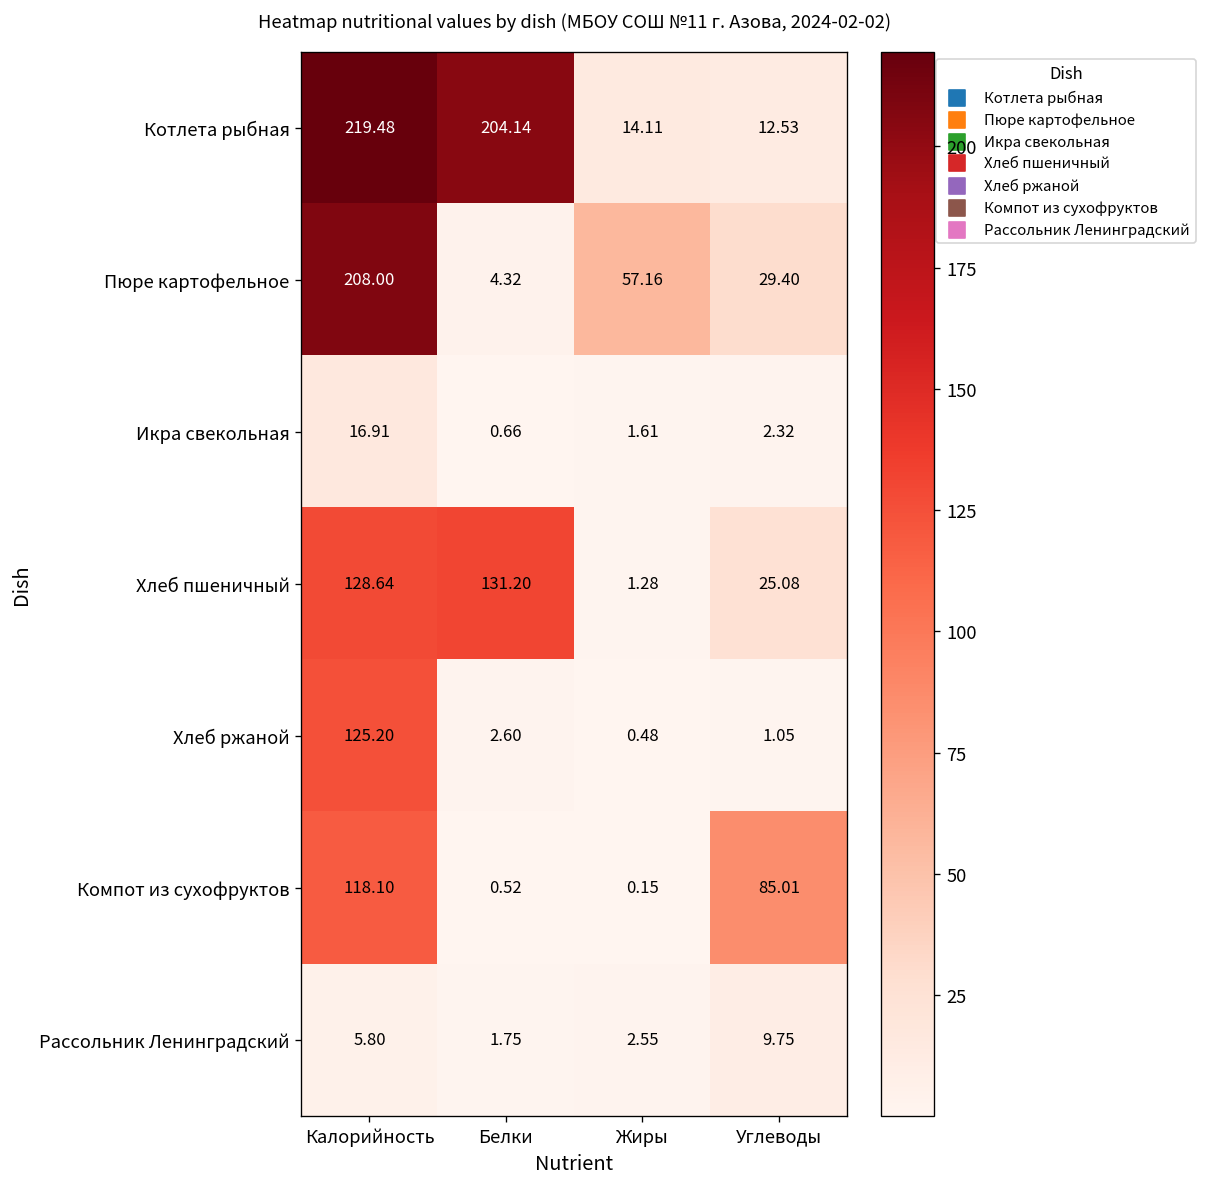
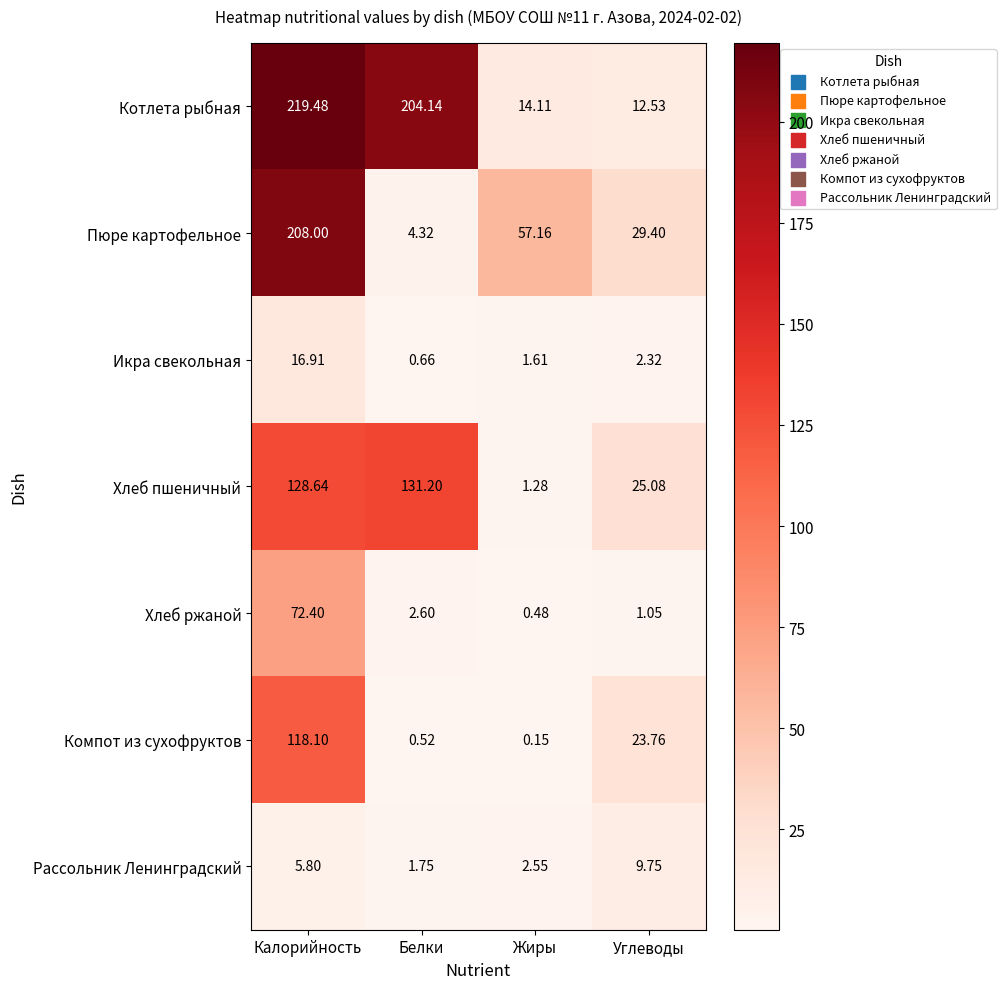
  {
    "Котлета рыбная": {
      "Калорийность": 219.48,
      "Белки": 204.14,
      "Жиры": 14.11,
      "Углеводы": 12.53
    },
    "Пюре картофельное": {
      "Калорийность": 208.00,
      "Белки": 4.32,
      "Жиры": 57.16,
      "Углеводы": 29.40
    },
    "Икра свекольная": {
      "Калорийность": 16.91,
      "Белки": 0.66,
      "Жиры": 1.61,
      "Углеводы": 2.32
    },
    "Хлеб пшеничный": {
      "Калорийность": 128.64,
      "Белки": 131.20,
      "Жиры": 1.28,
      "Углеводы": 25.08
    },
    "Хлеб ржаной": {
-     "Калорийность": 125.20,
+     "Калорийность": 72.40,
      "Белки": 2.60,
      "Жиры": 0.48,
      "Углеводы": 1.05
    },
    "Компот из сухофруктов": {
      "Калорийность": 118.10,
      "Белки": 0.52,
      "Жиры": 0.15,
-     "Углеводы": 85.01
+     "Углеводы": 23.76
    },
    "Рассольник Ленинградский": {
      "Калорийность": 5.80,
      "Белки": 1.75,
      "Жиры": 2.55,
      "Углеводы": 9.75
    }
  }
